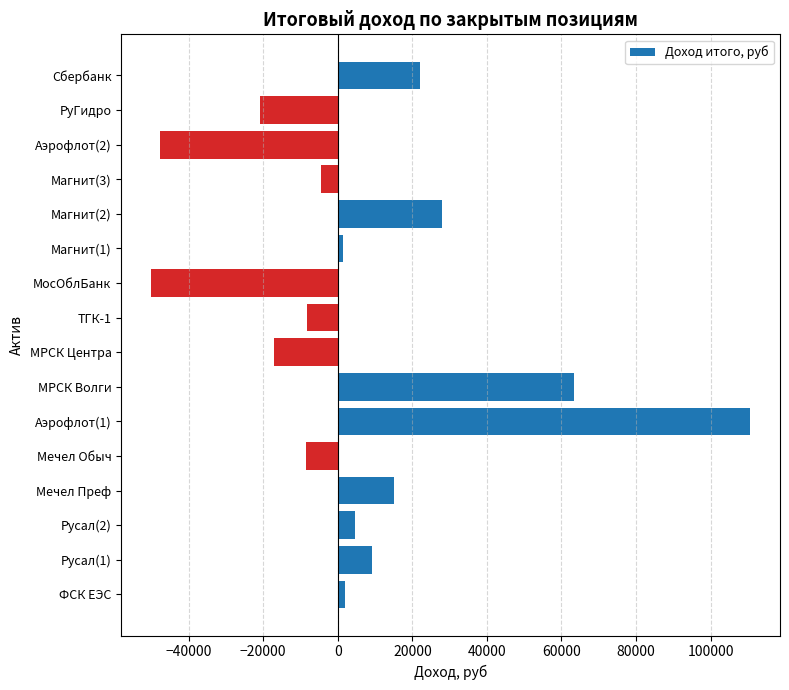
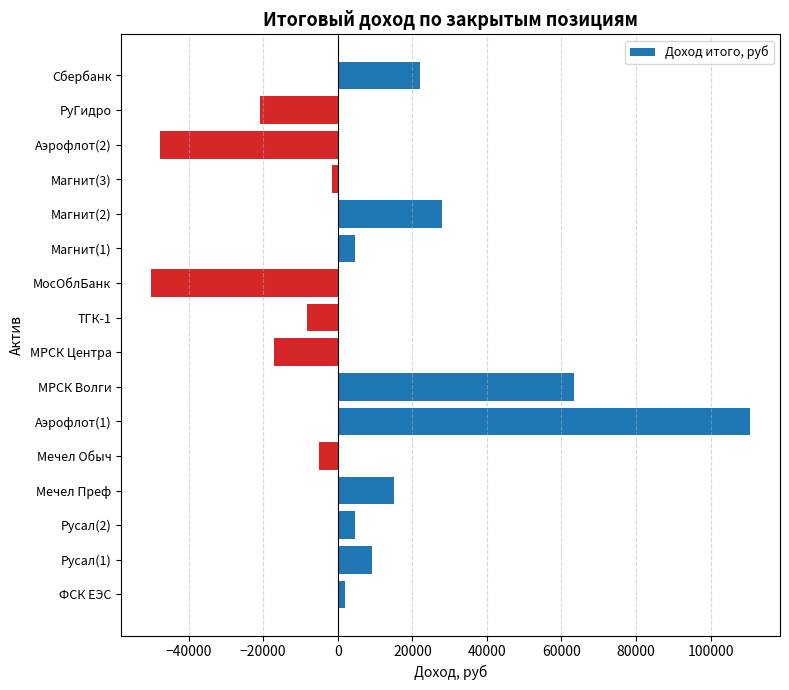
  {
    "Сбербанк": 22000,
    "РуГидро": -21000,
    "Аэрофлот(2)": -48000,
-   "Магнит(3)": -5000,
+   "Магнит(3)": -2000,
    "Магнит(2)": 28000,
-   "Магнит(1)": 1000,
+   "Магнит(1)": 4000,
    "МосОблБанк": -50000,
    "ТГК-1": -8000,
    "МРСК Центра": -17000,
    "МРСК Волги": 63000,
    "Аэрофлот(1)": 111000,
-   "Мечел Обыч": -9000,
+   "Мечел Обыч": -5000,
    "Мечел Преф": 15000,
    "Русал(2)": 5000,
    "Русал(1)": 9000,
    "ФСК ЕЭС": 2000
  }
